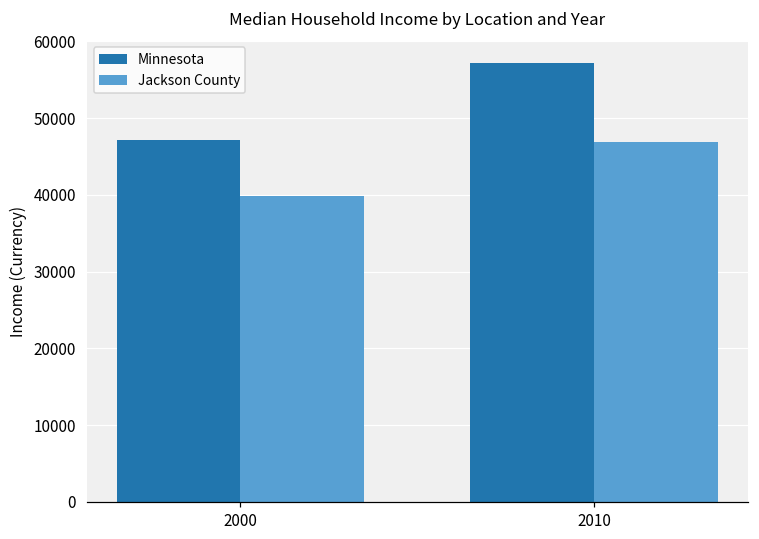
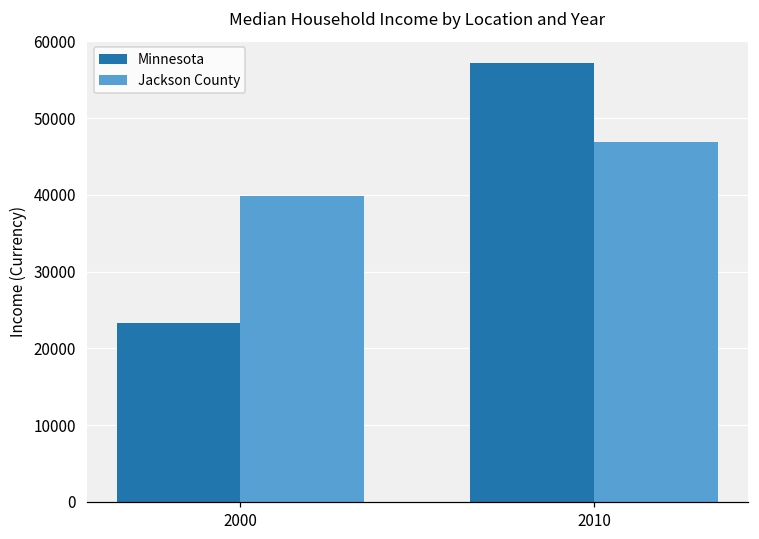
  {
    "Minnesota": {
-     "2000": 47000,
+     "2000": 23000,
      "2010": 57000
    },
    "Jackson County": {
      "2000": 40000,
      "2010": 47000
    }
  }
